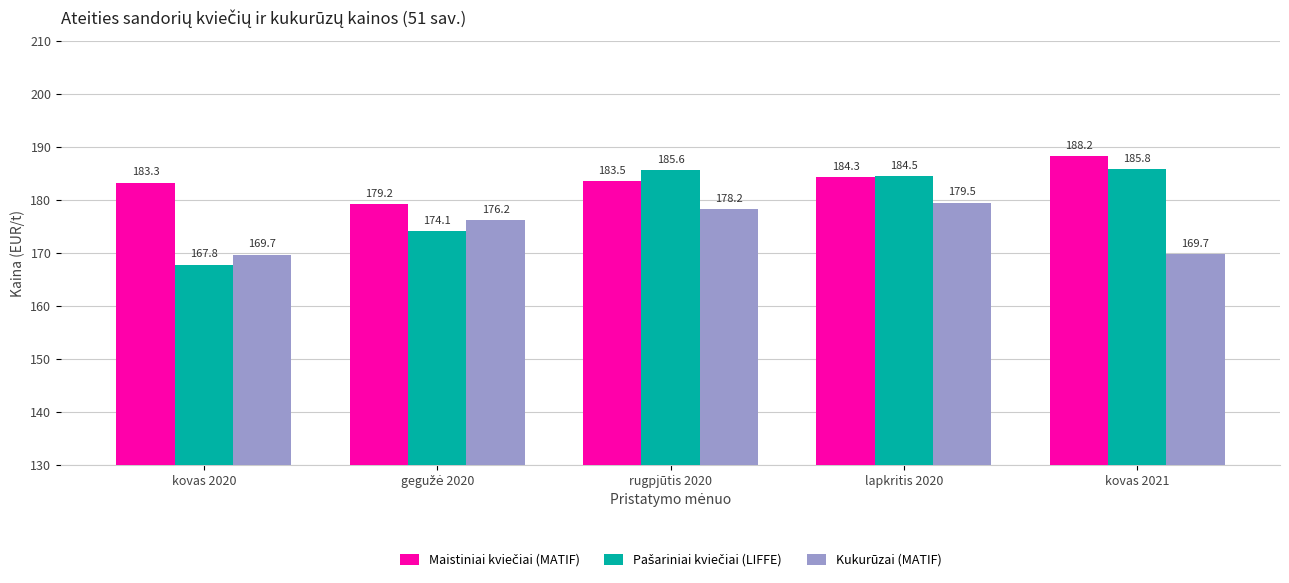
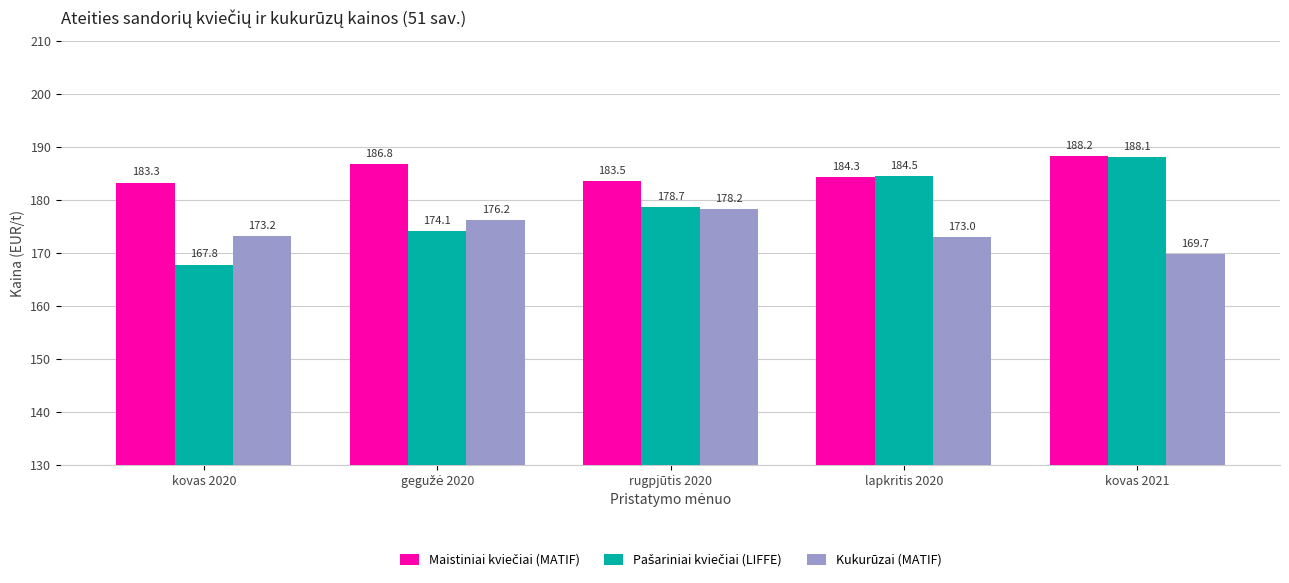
  {
    "Maistiniai kviečiai (MATIF)": {
      "kovas 2020": 183.3,
-     "gegužė 2020": 179.2,
+     "gegužė 2020": 186.8,
      "rugpjūtis 2020": 183.5,
      "lapkritis 2020": 184.3,
      "kovas 2021": 188.2
    },
    "Pašariniai kviečiai (LIFFE)": {
      "kovas 2020": 167.8,
      "gegužė 2020": 174.1,
-     "rugpjūtis 2020": 185.6,
+     "rugpjūtis 2020": 178.7,
      "lapkritis 2020": 184.5,
-     "kovas 2021": 185.8
+     "kovas 2021": 188.1
    },
    "Kukurūzai (MATIF)": {
-     "kovas 2020": 169.7,
+     "kovas 2020": 173.2,
      "gegužė 2020": 176.2,
      "rugpjūtis 2020": 178.2,
-     "lapkritis 2020": 179.5,
+     "lapkritis 2020": 173.0,
      "kovas 2021": 169.7
    }
  }
